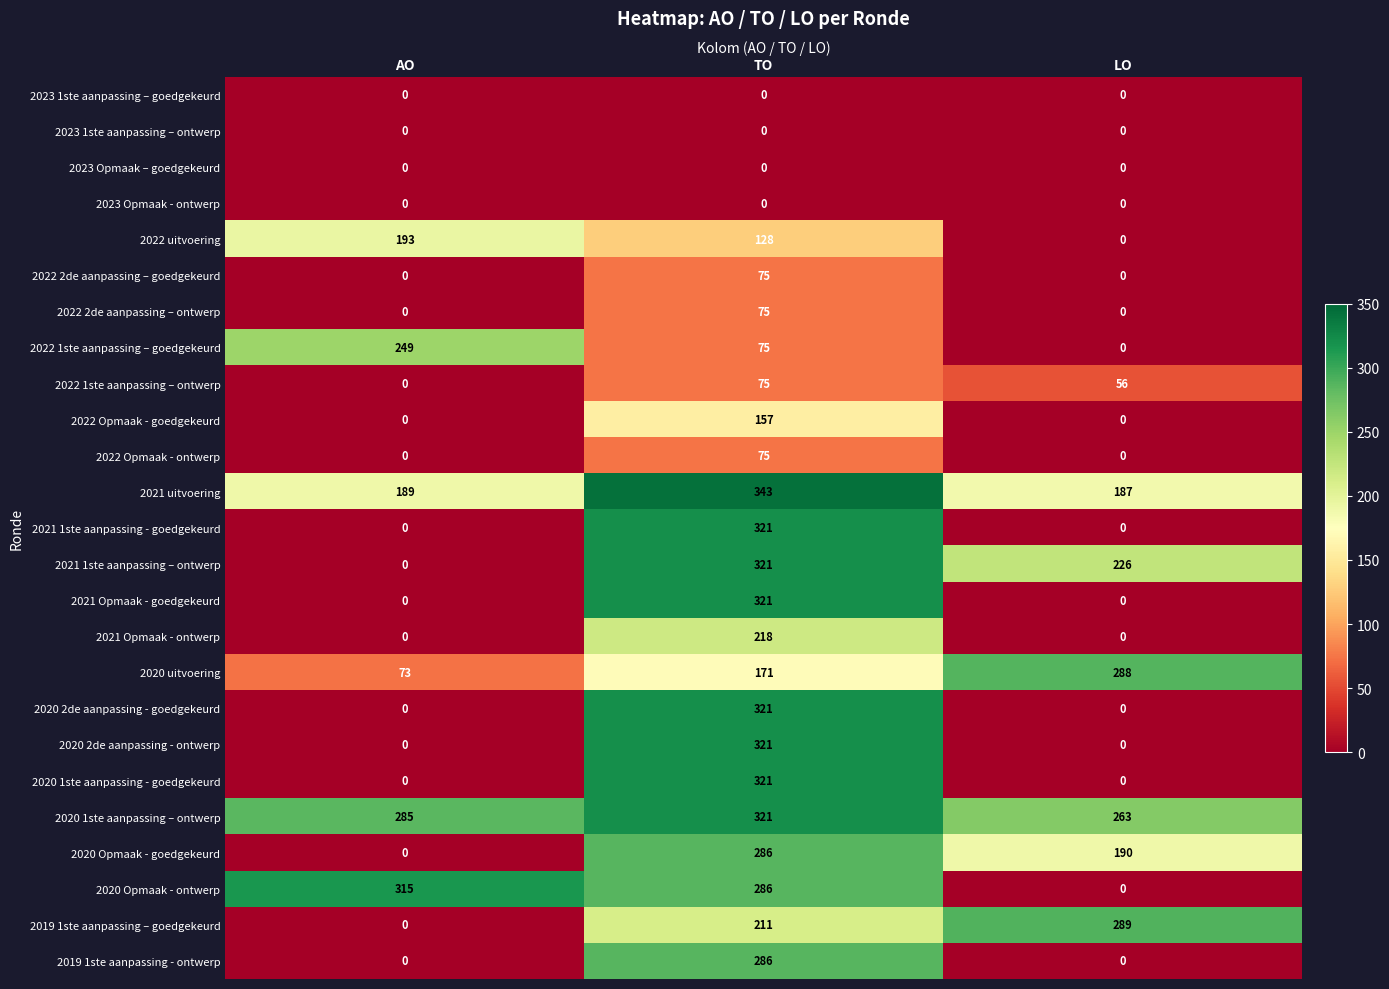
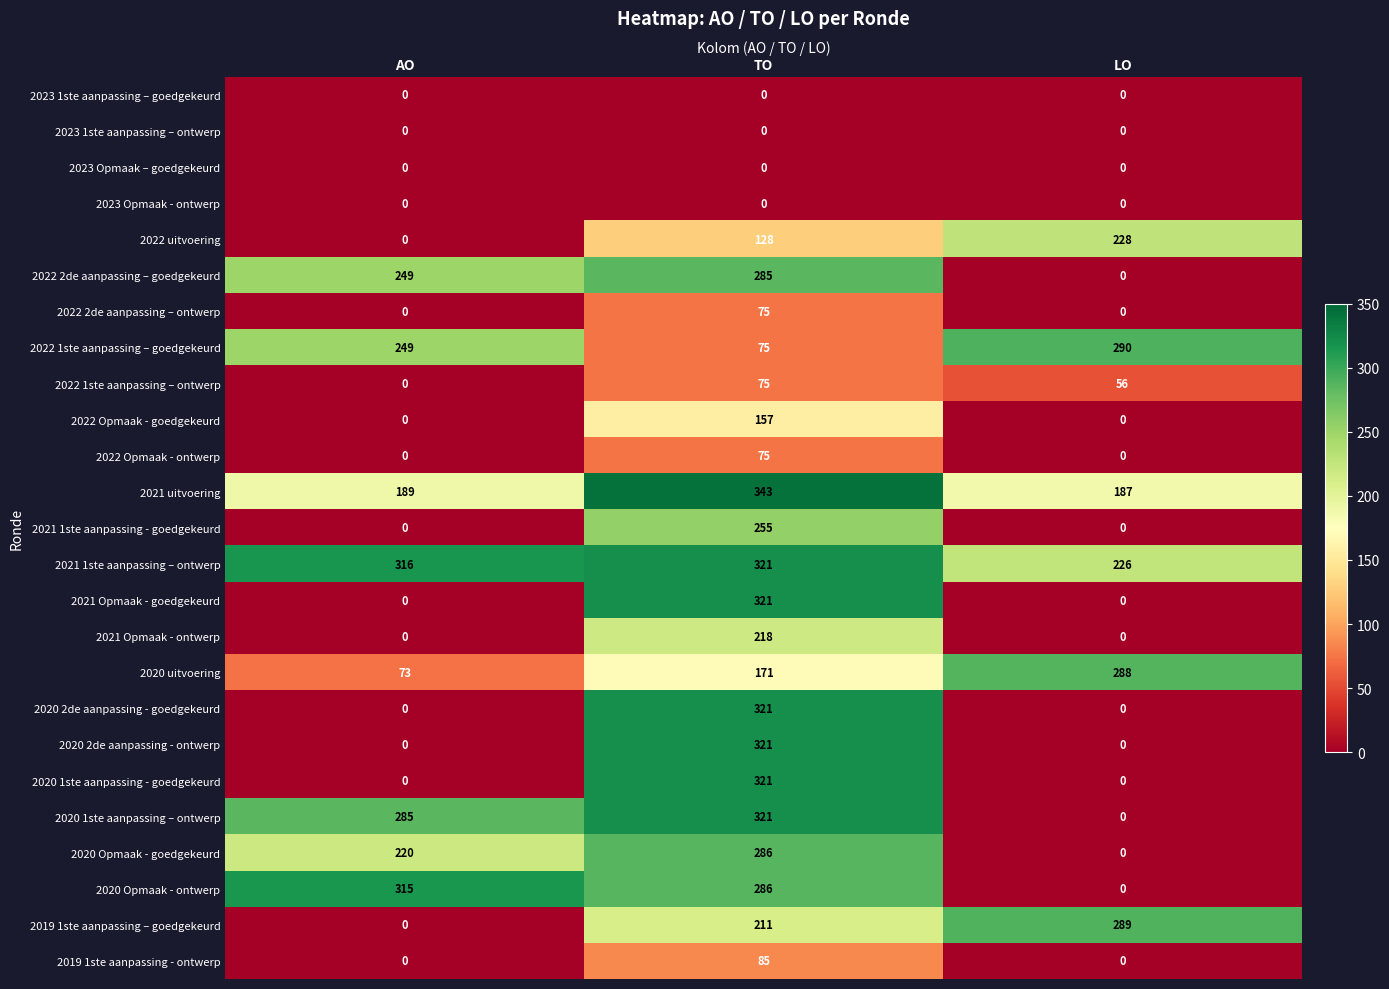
  {
    "2023 1ste aanpassing – goedgekeurd": {
      "AO": 0,
      "TO": 0,
      "LO": 0
    },
    "2023 1ste aanpassing – ontwerp": {
      "AO": 0,
      "TO": 0,
      "LO": 0
    },
    "2023 Opmaak – goedgekeurd": {
      "AO": 0,
      "TO": 0,
      "LO": 0
    },
    "2023 Opmaak - ontwerp": {
      "AO": 0,
      "TO": 0,
      "LO": 0
    },
    "2022 uitvoering": {
-     "AO": 193,
+     "AO": 0,
      "TO": 128,
-     "LO": 0
+     "LO": 228
    },
    "2022 2de aanpassing – goedgekeurd": {
-     "AO": 0,
-     "TO": 75,
+     "AO": 249,
+     "TO": 285,
      "LO": 0
    },
    "2022 2de aanpassing – ontwerp": {
      "AO": 0,
      "TO": 75,
      "LO": 0
    },
    "2022 1ste aanpassing – goedgekeurd": {
      "AO": 249,
      "TO": 75,
-     "LO": 0
+     "LO": 290
    },
    "2022 1ste aanpassing – ontwerp": {
      "AO": 0,
      "TO": 75,
      "LO": 56
    },
    "2022 Opmaak - goedgekeurd": {
      "AO": 0,
      "TO": 157,
      "LO": 0
    },
    "2022 Opmaak - ontwerp": {
      "AO": 0,
      "TO": 75,
      "LO": 0
    },
    "2021 uitvoering": {
      "AO": 189,
      "TO": 343,
      "LO": 187
    },
    "2021 1ste aanpassing - goedgekeurd": {
      "AO": 0,
-     "TO": 321,
+     "TO": 255,
      "LO": 0
    },
    "2021 1ste aanpassing – ontwerp": {
-     "AO": 0,
+     "AO": 316,
      "TO": 321,
      "LO": 226
    },
    "2021 Opmaak - goedgekeurd": {
      "AO": 0,
      "TO": 321,
      "LO": 0
    },
    "2021 Opmaak - ontwerp": {
      "AO": 0,
      "TO": 218,
      "LO": 0
    },
    "2020 uitvoering": {
      "AO": 73,
      "TO": 171,
      "LO": 288
    },
    "2020 2de aanpassing - goedgekeurd": {
      "AO": 0,
      "TO": 321,
      "LO": 0
    },
    "2020 2de aanpassing - ontwerp": {
      "AO": 0,
      "TO": 321,
      "LO": 0
    },
    "2020 1ste aanpassing - goedgekeurd": {
      "AO": 0,
      "TO": 321,
      "LO": 0
    },
    "2020 1ste aanpassing – ontwerp": {
      "AO": 285,
      "TO": 321,
-     "LO": 263
+     "LO": 0
    },
    "2020 Opmaak - goedgekeurd": {
-     "AO": 0,
+     "AO": 220,
      "TO": 286,
-     "LO": 190
+     "LO": 0
    },
    "2020 Opmaak - ontwerp": {
      "AO": 315,
      "TO": 286,
      "LO": 0
    },
    "2019 1ste aanpassing – goedgekeurd": {
      "AO": 0,
      "TO": 211,
      "LO": 289
    },
    "2019 1ste aanpassing - ontwerp": {
      "AO": 0,
-     "TO": 286,
+     "TO": 85,
      "LO": 0
    }
  }
